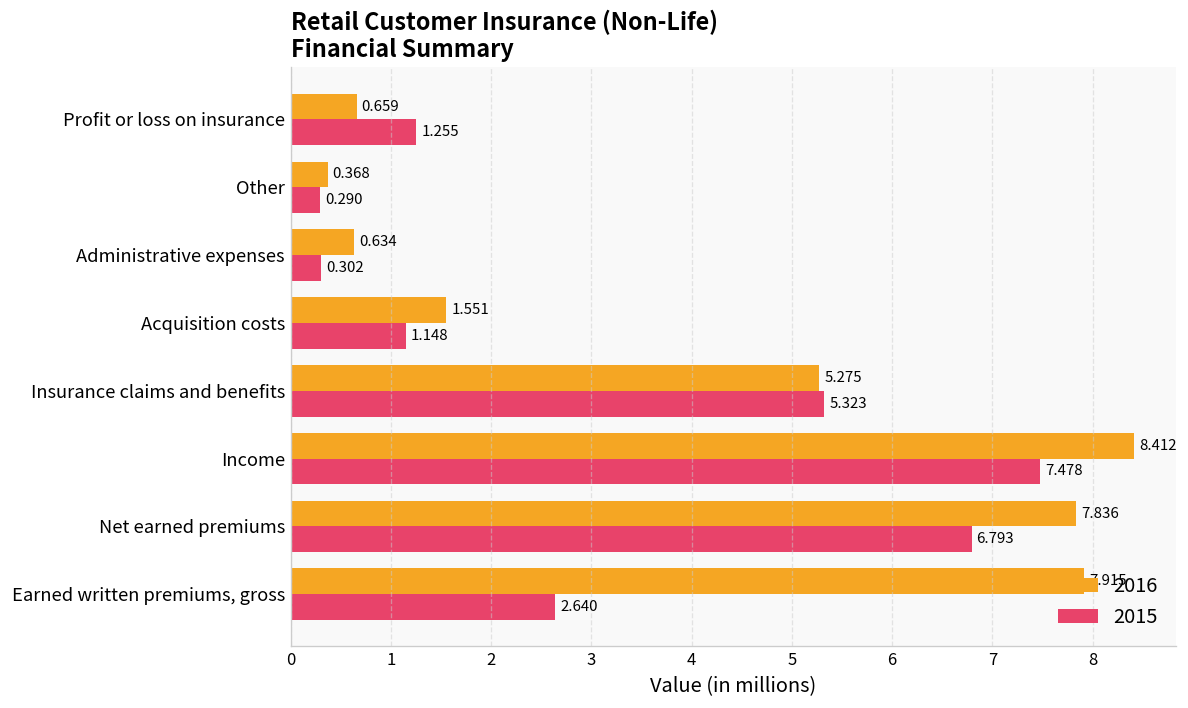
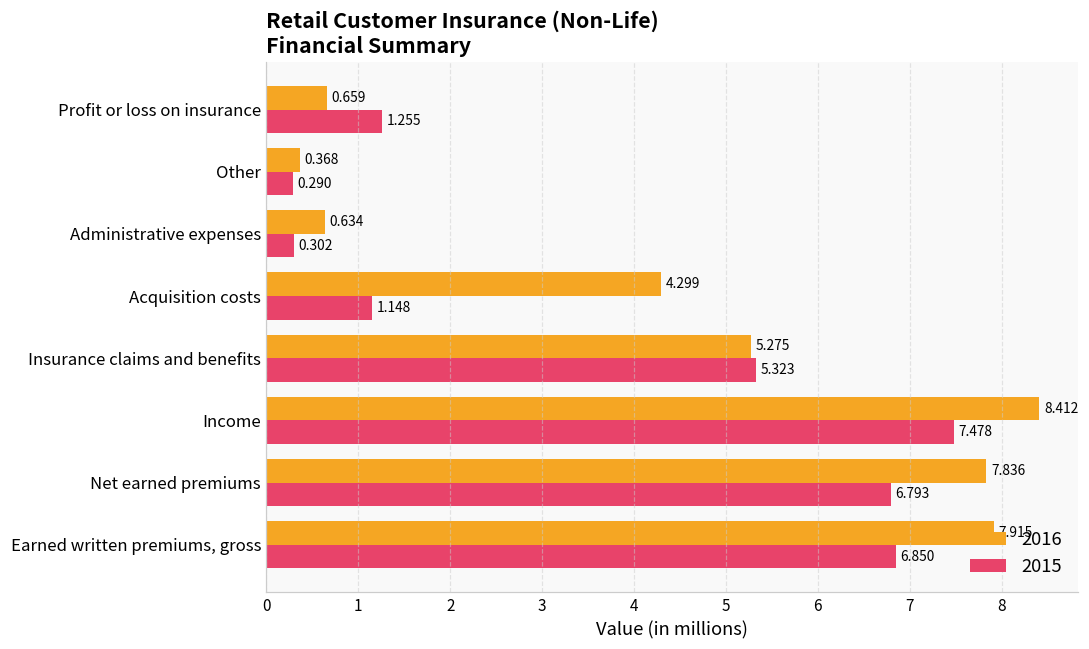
  {
    "2016": {
      "Profit or loss on insurance": 0.659,
      "Other": 0.368,
      "Administrative expenses": 0.634,
-     "Acquisition costs": 1.551,
+     "Acquisition costs": 4.299,
      "Insurance claims and benefits": 5.275,
      "Income": 8.412,
      "Net earned premiums": 7.836,
      "Earned written premiums, gross": 7.915
    },
    "2015": {
      "Profit or loss on insurance": 1.255,
      "Other": 0.290,
      "Administrative expenses": 0.302,
      "Acquisition costs": 1.148,
      "Insurance claims and benefits": 5.323,
      "Income": 7.478,
      "Net earned premiums": 6.793,
-     "Earned written premiums, gross": 2.640
+     "Earned written premiums, gross": 6.850
    }
  }
